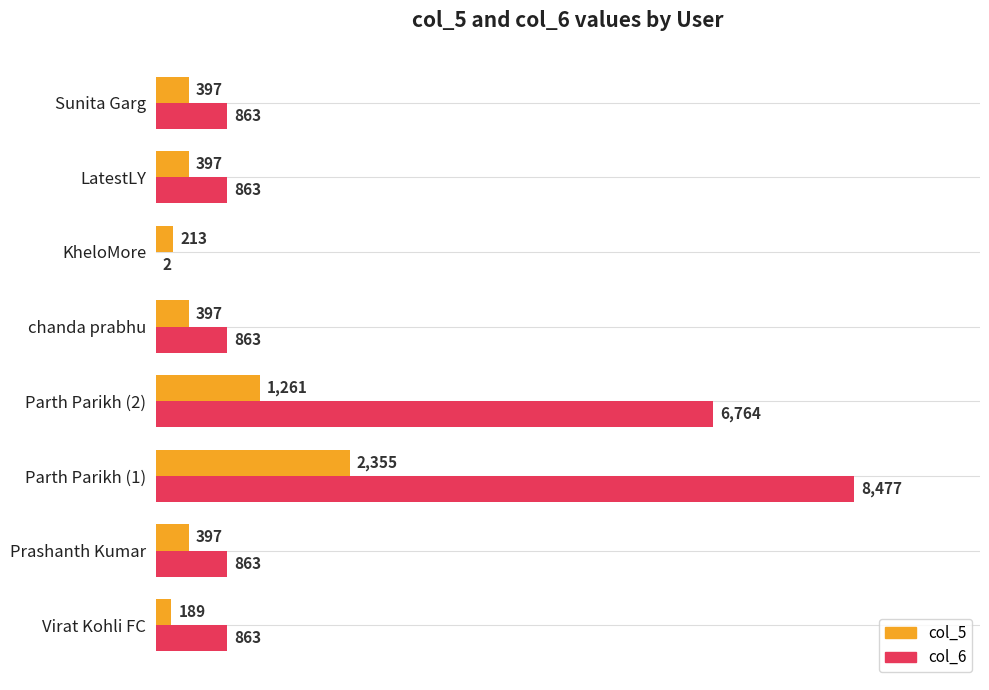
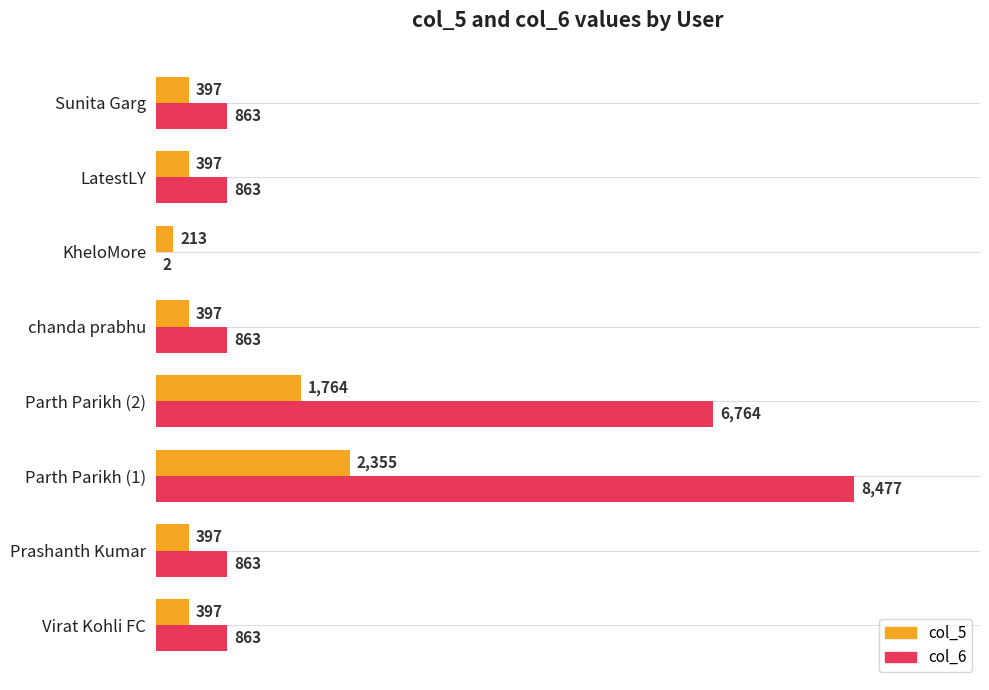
  {
    "col_5": {
      "Sunita Garg": "397",
      "LatestLY": "397",
      "KheloMore": "213",
      "chanda prabhu": "397",
-     "Parth Parikh (2)": "1,261",
+     "Parth Parikh (2)": "1,764",
      "Parth Parikh (1)": "2,355",
      "Prashanth Kumar": "397",
-     "Virat Kohli FC": "189"
+     "Virat Kohli FC": "397"
    },
    "col_6": {
      "Sunita Garg": "863",
      "LatestLY": "863",
      "KheloMore": "2",
      "chanda prabhu": "863",
      "Parth Parikh (2)": "6,764",
      "Parth Parikh (1)": "8,477",
      "Prashanth Kumar": "863",
      "Virat Kohli FC": "863"
    }
  }
